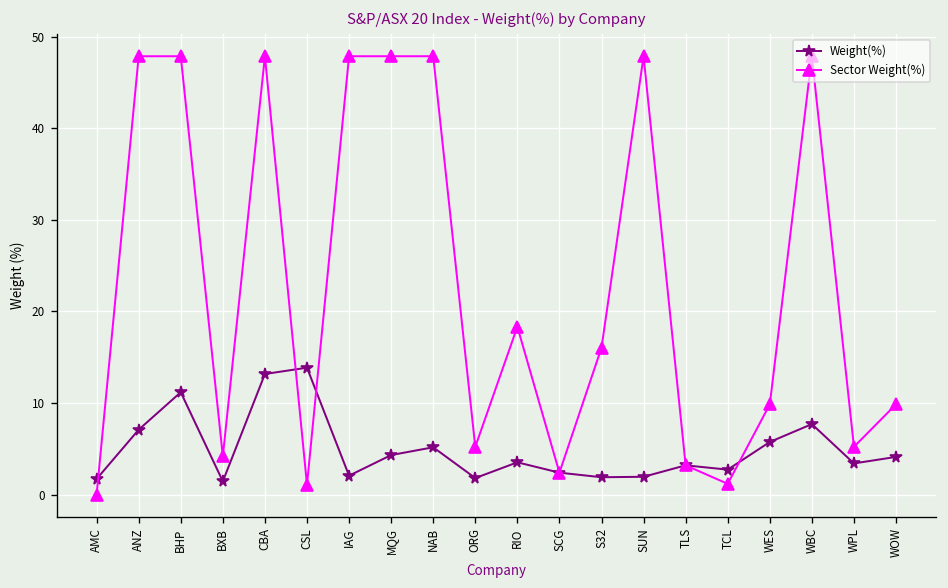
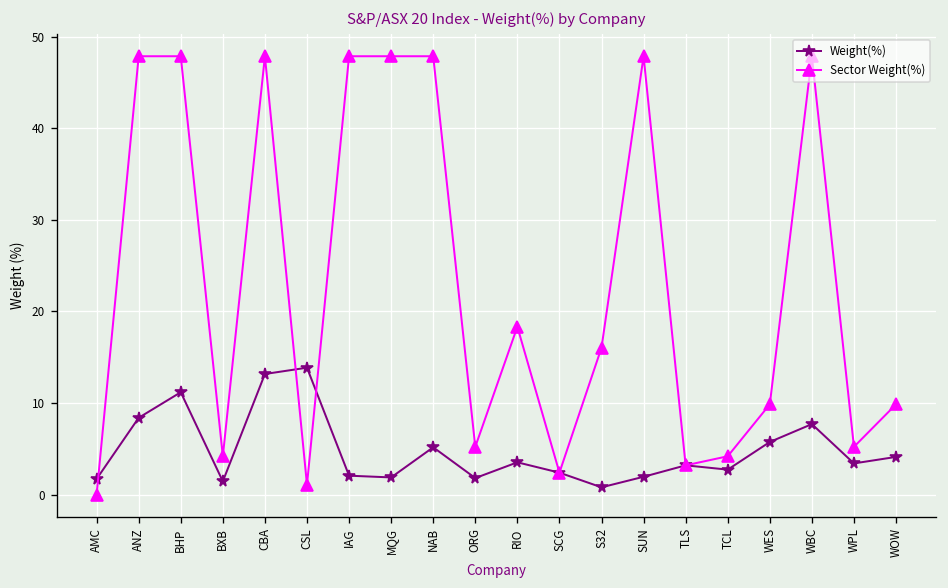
  {
    "Weight(%)": {
      "AMC": 2,
-     "ANZ": 7,
+     "ANZ": 8,
      "BHP": 11,
      "BXB": 1,
      "CBA": 13,
      "CSL": 14,
      "IAG": 2,
-     "MQG": 4,
+     "MQG": 2,
      "NAB": 5,
      "ORG": 2,
      "RIO": 4,
-     "S32": 2,
+     "S32": 1,
      "SUN": 2,
      "TCL": 3,
      "WES": 6,
      "WBC": 8,
      "WPL": 3,
      "WOW": 4
    },
    "Sector Weight(%)": {
      "AMC": 0,
      "ANZ": 48,
      "BHP": 48,
      "BXB": 4,
      "CBA": 48,
      "CSL": 1,
      "IAG": 48,
      "MQG": 48,
      "NAB": 48,
      "ORG": 5,
      "RIO": 18,
      "S32": 16,
      "SUN": 48,
-     "TCL": 1,
+     "TCL": 4,
      "WES": 10,
      "WPL": 5,
      "WOW": 10
    }
  }
